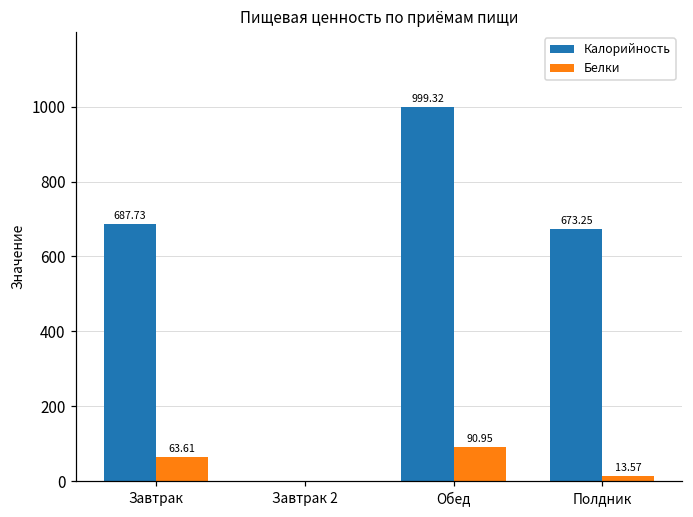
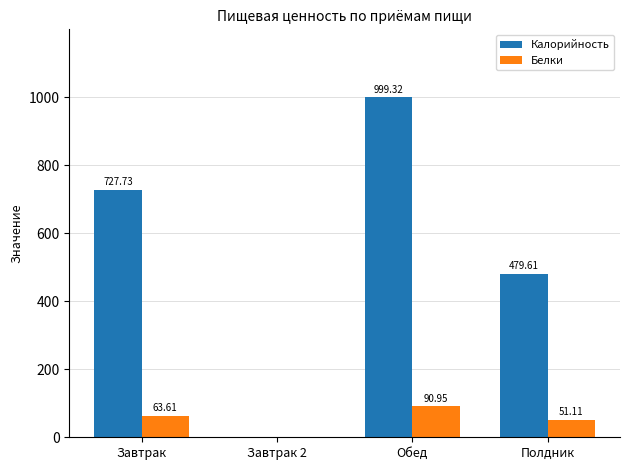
  {
    "Калорийность": {
-     "Завтрак": 687.73,
+     "Завтрак": 727.73,
      "Обед": 999.32,
-     "Полдник": 673.25
+     "Полдник": 479.61
    },
    "Белки": {
      "Завтрак": 63.61,
      "Обед": 90.95,
-     "Полдник": 13.57
+     "Полдник": 51.11
    }
  }
